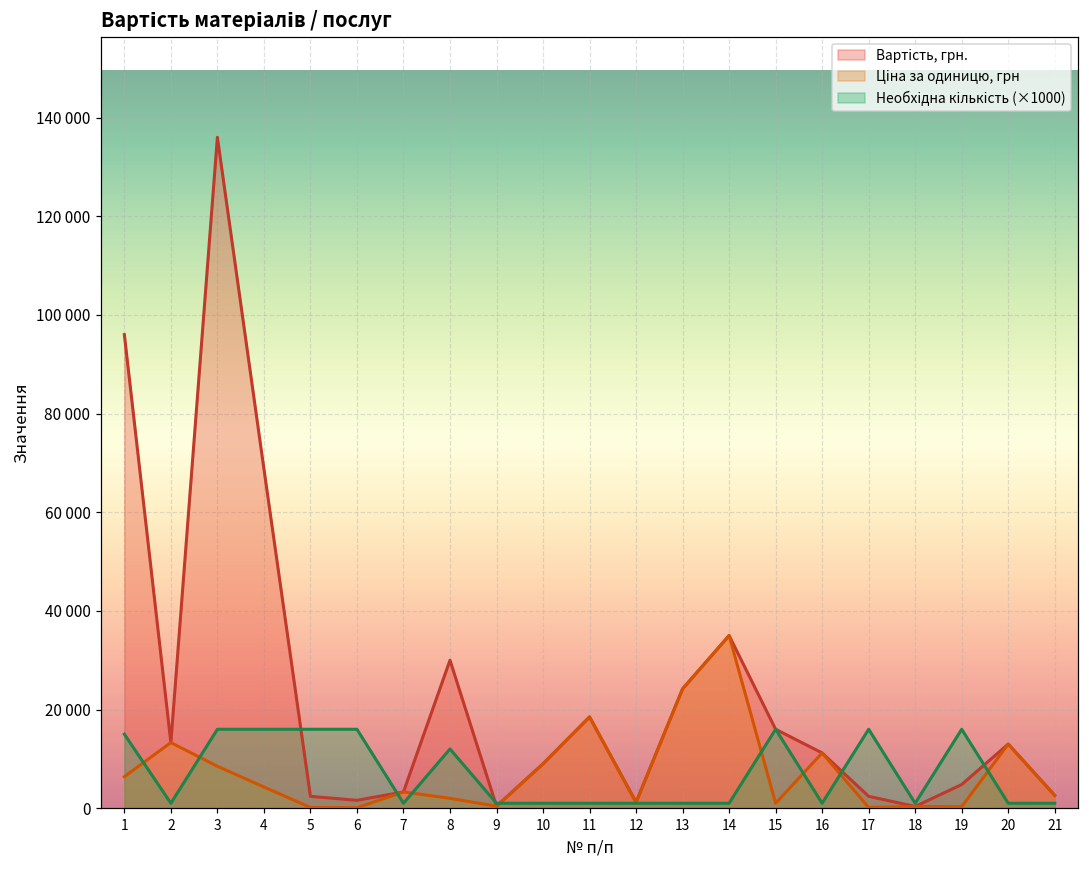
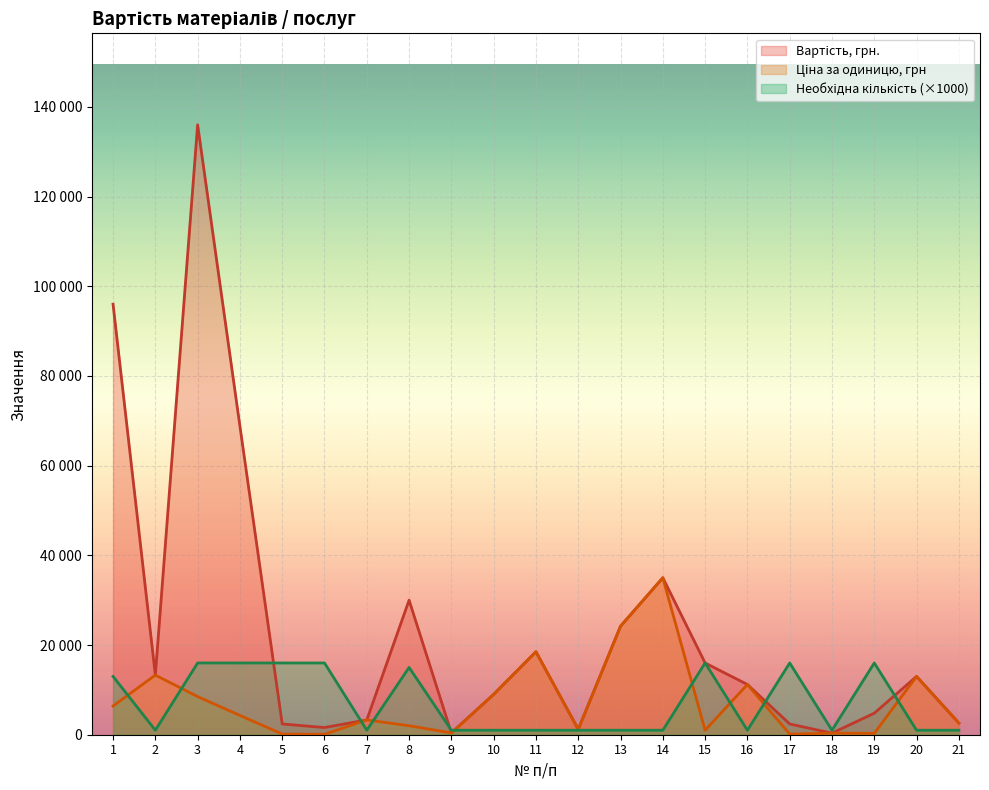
  {
    "Необхідна кількість (×1000)": {
-     "1": 15000,
+     "1": 13000,
      "2": 1000,
      "3": 16000,
      "4": 16000,
      "5": 16000,
      "6": 16000,
      "7": 1000,
-     "8": 12000,
+     "8": 15000,
      "9": 1000,
      "10": 1000,
      "11": 1000,
      "13": 1000,
      "14": 1000,
      "16": 1000,
      "17": 16000,
      "18": 1000,
      "19": 16000,
      "20": 1000,
      "21": 1000
    }
  }
